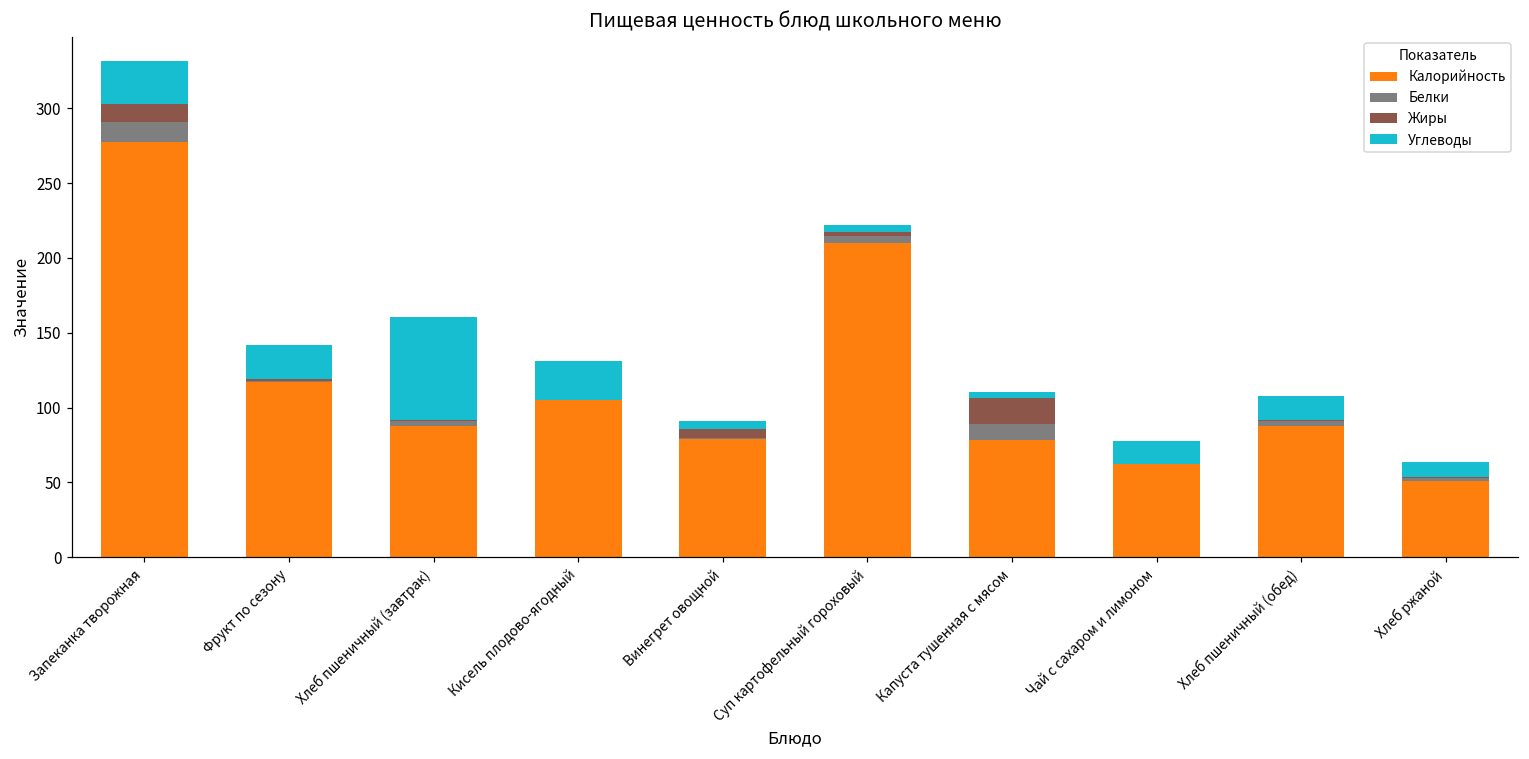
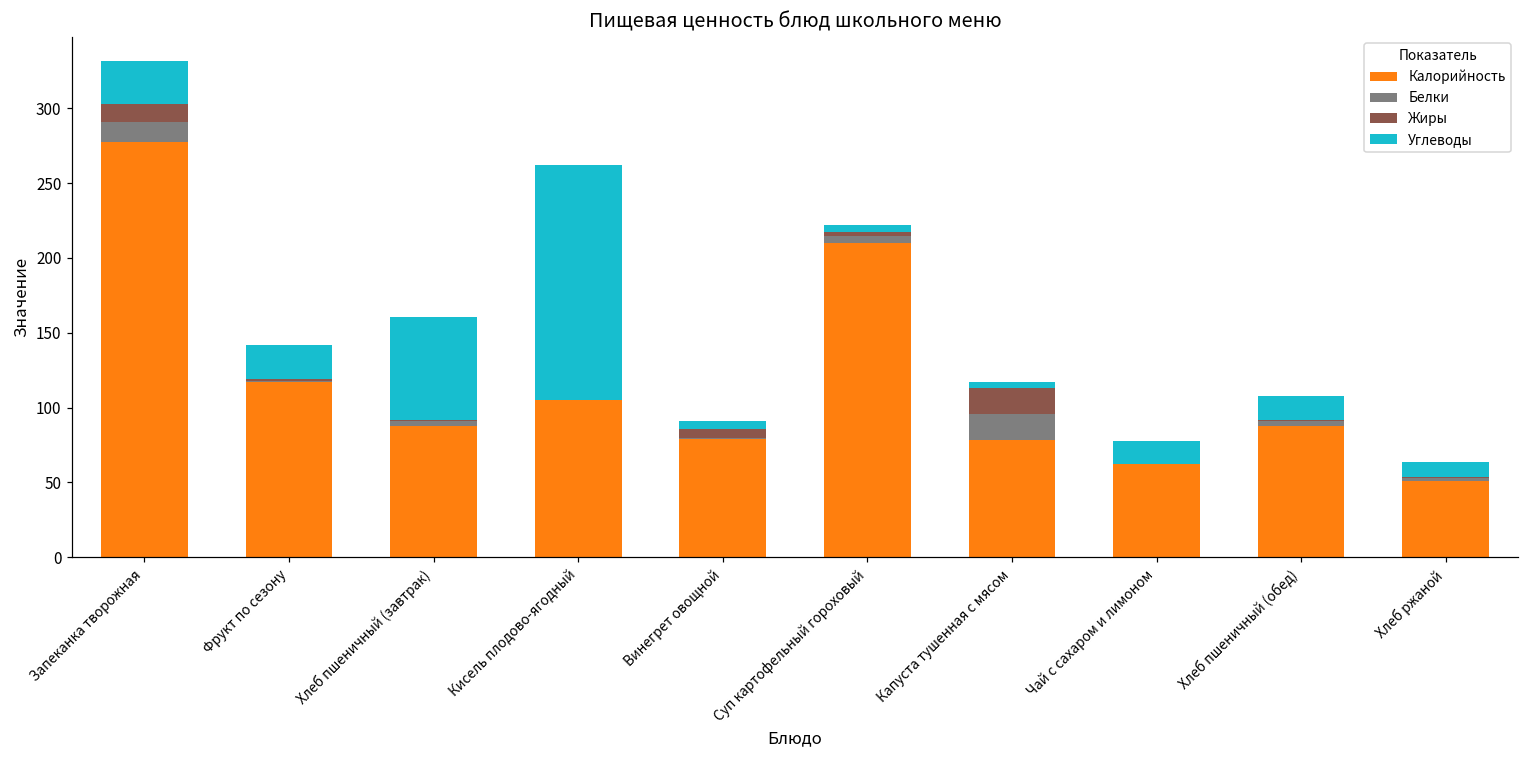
  {
    "Калорийность": {
      "Запеканка творожная": 277,
      "Фрукт по сезону": 117,
      "Хлеб пшеничный (завтрак)": 88,
      "Кисель плодово-ягодный": 105,
      "Винегрет овощной": 79,
      "Суп картофельный гороховый": 210,
      "Капуста тушенная с мясом": 79,
      "Чай с сахаром и лимоном": 62,
      "Хлеб пшеничный (обед)": 88,
      "Хлеб ржаной": 51
    },
    "Белки": {
      "Запеканка творожная": 14,
      "Хлеб пшеничный (завтрак)": 3,
      "Суп картофельный гороховый": 5,
-     "Капуста тушенная с мясом": 11,
+     "Капуста тушенная с мясом": 17,
      "Хлеб пшеничный (обед)": 3,
      "Хлеб ржаной": 2
    },
    "Жиры": {
      "Запеканка творожная": 12,
      "Кисель плодово-ягодный": 0,
      "Винегрет овощной": 6,
      "Суп картофельный гороховый": 3,
      "Капуста тушенная с мясом": 17
    },
    "Углеводы": {
      "Запеканка творожная": 29,
      "Фрукт по сезону": 23,
      "Хлеб пшеничный (завтрак)": 69,
-     "Кисель плодово-ягодный": 26,
+     "Кисель плодово-ягодный": 157,
      "Винегрет овощной": 5,
      "Суп картофельный гороховый": 5,
      "Капуста тушенная с мясом": 4,
      "Чай с сахаром и лимоном": 15,
      "Хлеб пшеничный (обед)": 16,
      "Хлеб ржаной": 10
    }
  }
